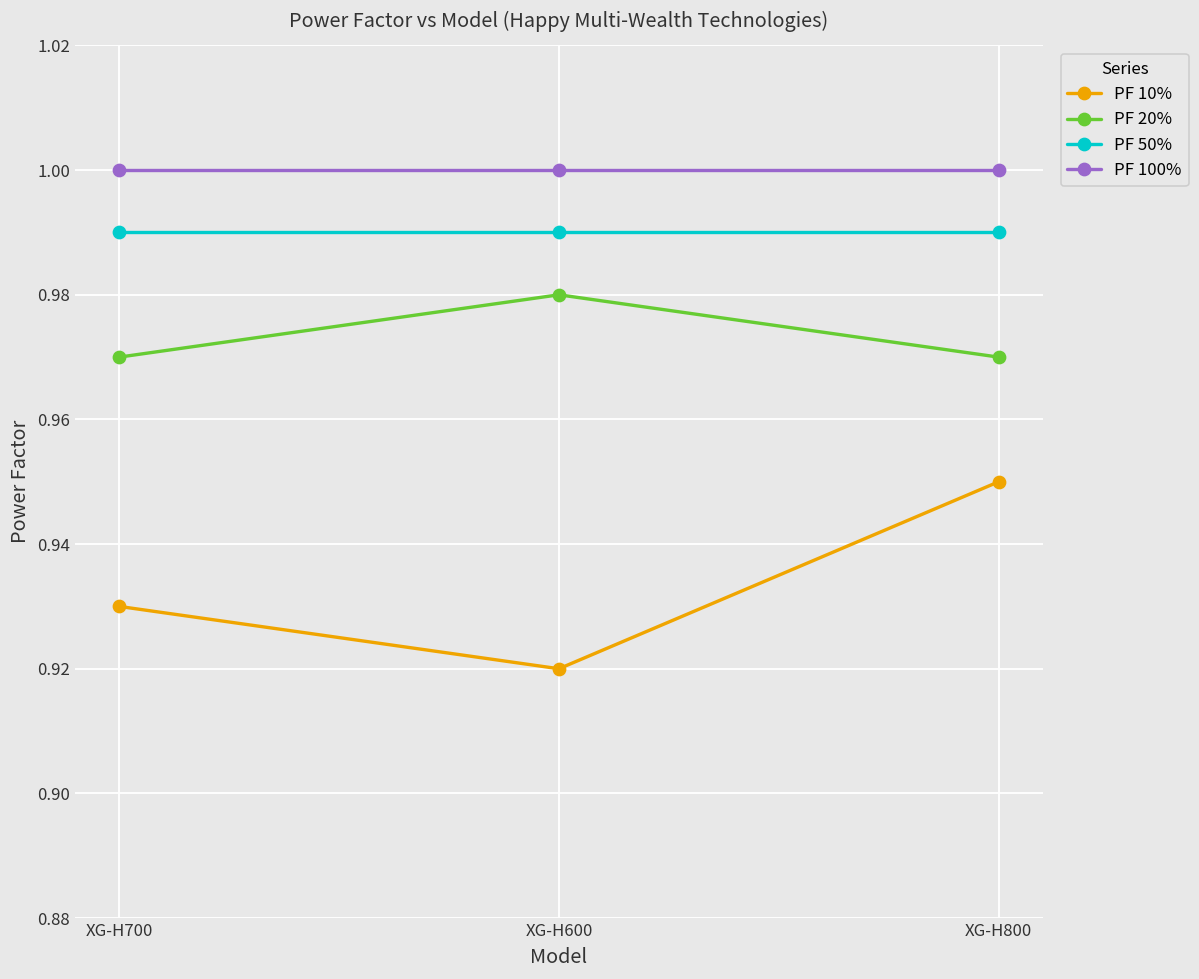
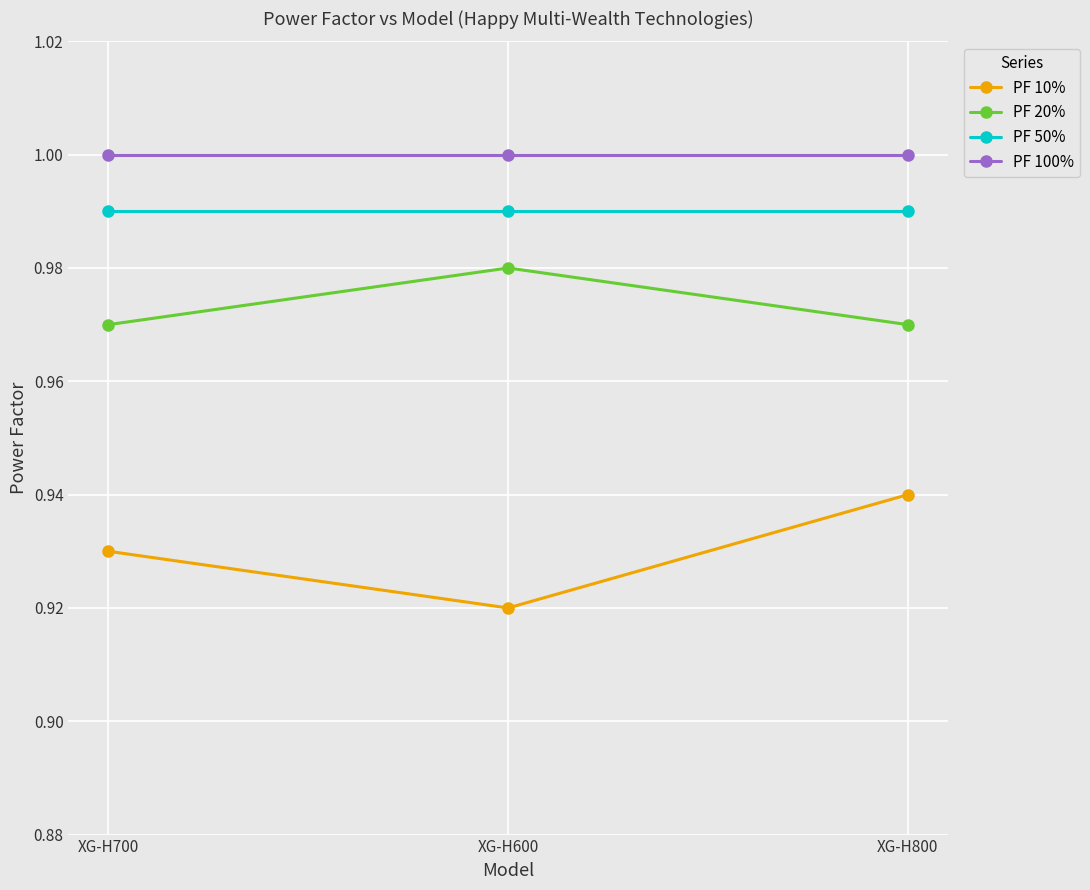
  {
    "PF 10%": {
      "XG-H700": 0.93,
      "XG-H600": 0.92,
-     "XG-H800": 0.95
+     "XG-H800": 0.94
    },
    "PF 20%": {
      "XG-H700": 0.97,
      "XG-H600": 0.98,
      "XG-H800": 0.97
    },
    "PF 50%": {
      "XG-H700": 0.99,
      "XG-H600": 0.99,
      "XG-H800": 0.99
    },
    "PF 100%": {
      "XG-H700": 1.00,
      "XG-H600": 1.00,
      "XG-H800": 1.00
    }
  }
